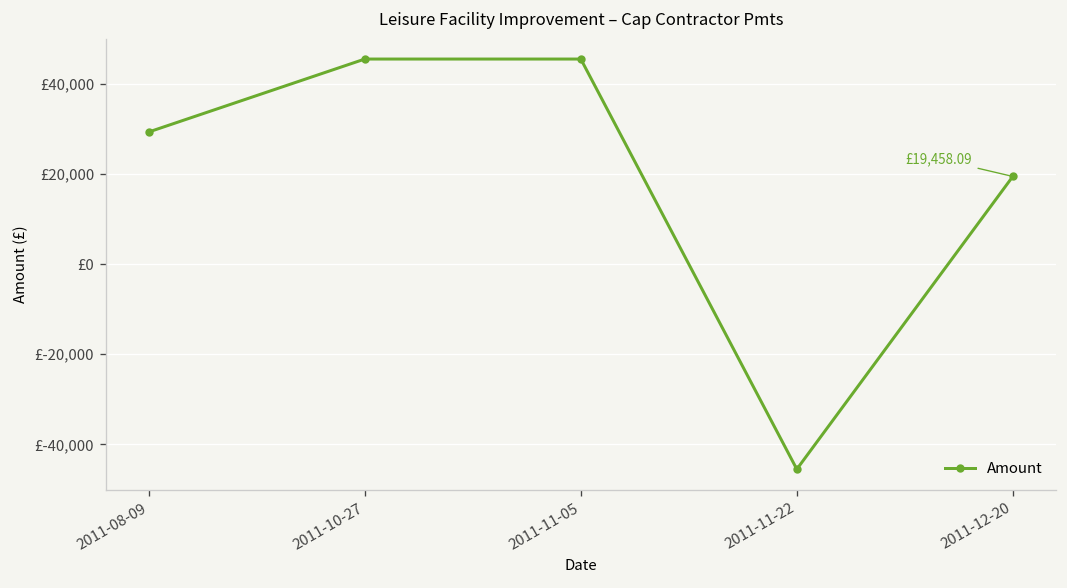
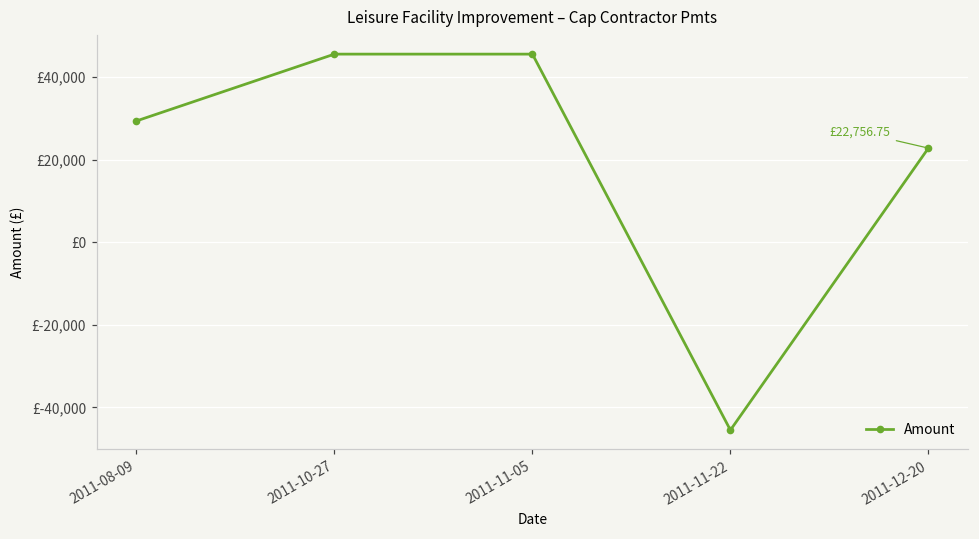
  {
-   "2011-12-20": "£19,458.09"
+   "2011-12-20": "£22,756.75"
  }
